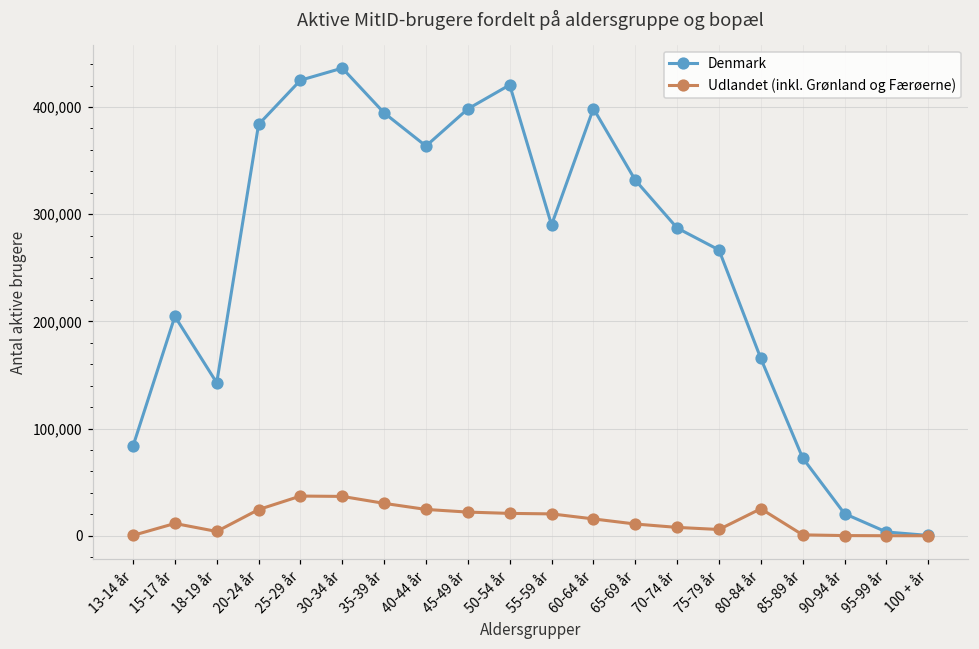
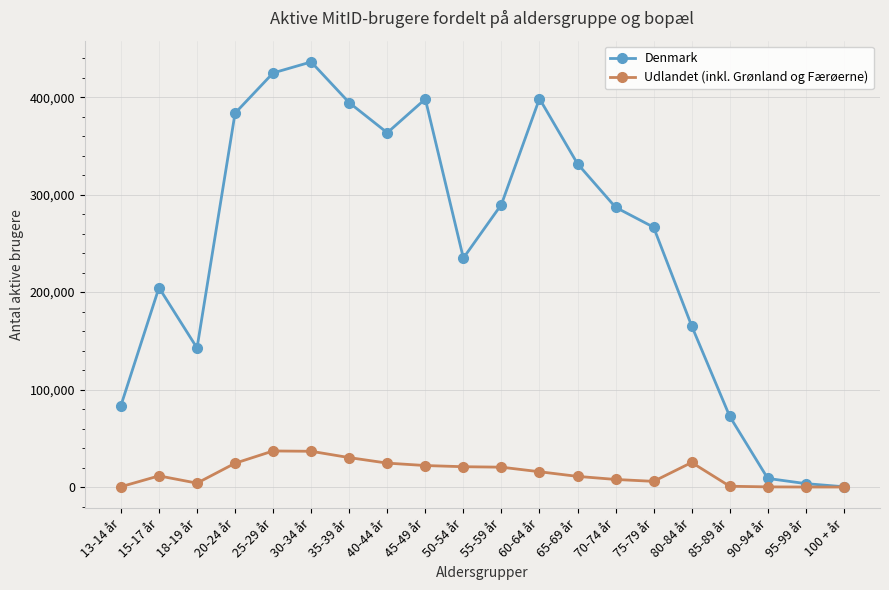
  {
    "Denmark": {
      "13-14 år": "80,000",
      "15-17 år": "200,000",
      "18-19 år": "140,000",
      "20-24 år": "380,000",
      "25-29 år": "420,000",
      "30-34 år": "440,000",
      "35-39 år": "390,000",
      "40-44 år": "360,000",
      "45-49 år": "400,000",
-     "50-54 år": "420,000",
+     "50-54 år": "230,000",
      "55-59 år": "290,000",
      "60-64 år": "400,000",
      "65-69 år": "330,000",
      "70-74 år": "290,000",
      "75-79 år": "270,000",
      "80-84 år": "170,000",
      "85-89 år": "70,000",
-     "90-94 år": "20,000",
+     "90-94 år": "10,000",
      "95-99 år": "0"
    },
    "Udlandet (inkl. Grønland og Færøerne)": {
      "13-14 år": "0",
      "15-17 år": "10,000",
      "18-19 år": "0",
      "20-24 år": "20,000",
      "25-29 år": "40,000",
      "30-34 år": "40,000",
      "35-39 år": "30,000",
      "40-44 år": "20,000",
      "45-49 år": "20,000",
      "50-54 år": "20,000",
      "55-59 år": "20,000",
      "60-64 år": "20,000",
      "65-69 år": "10,000",
      "70-74 år": "10,000",
      "75-79 år": "10,000",
      "80-84 år": "30,000",
      "85-89 år": "0",
      "90-94 år": "0",
      "95-99 år": "0"
    }
  }
